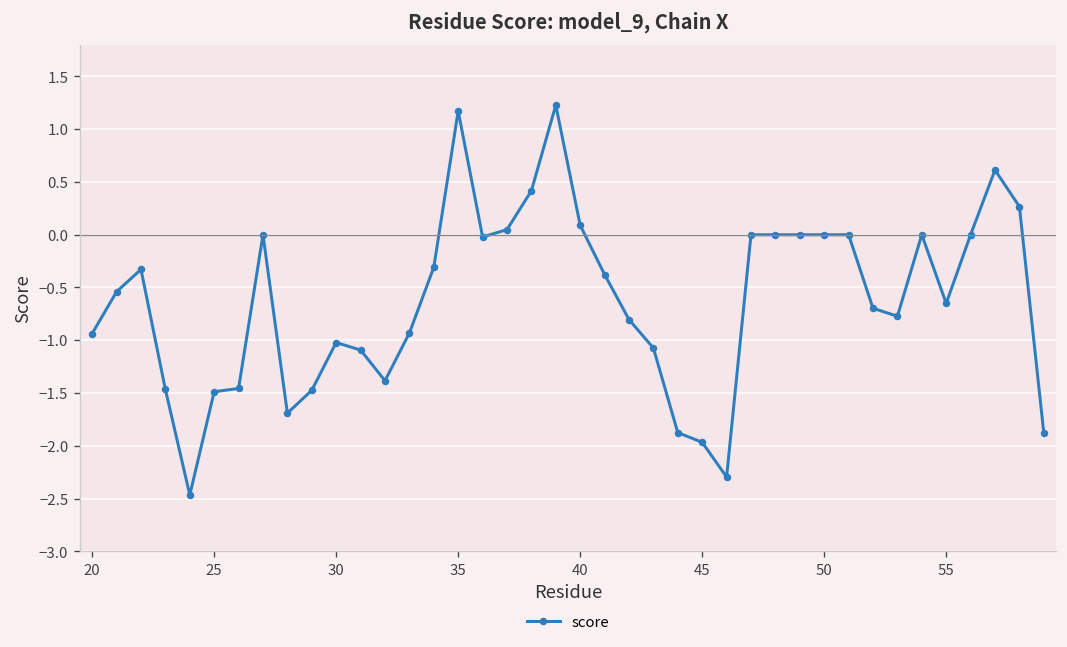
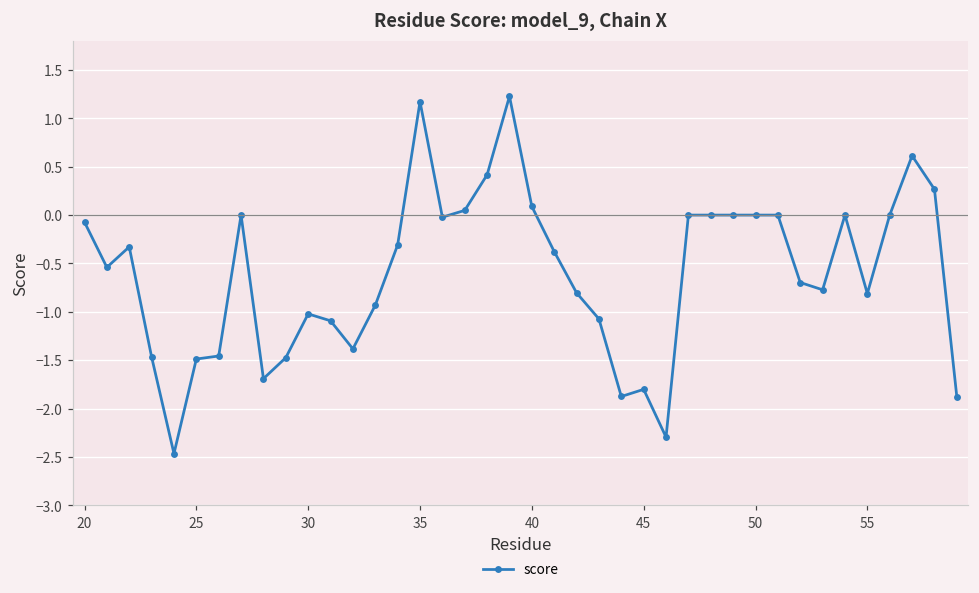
  {
-   "20": -0.9,
+   "20": -0.1,
    "25": -1.5,
    "30": -1.0,
    "35": 1.2,
    "40": 0.1,
-   "45": -2.0,
+   "45": -1.8,
    "50": 0.0,
-   "55": -0.7
+   "55": -0.8
  }
